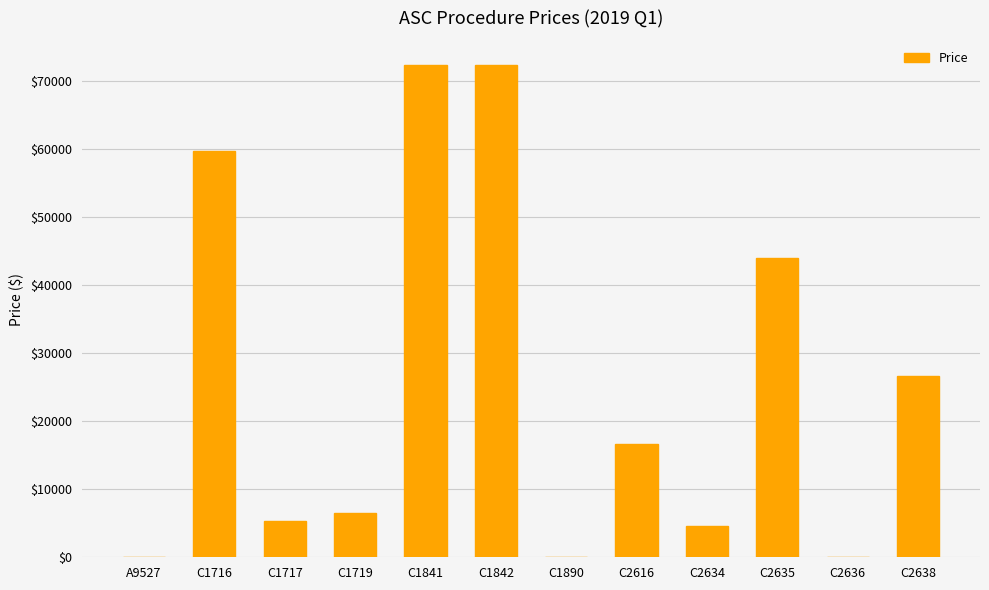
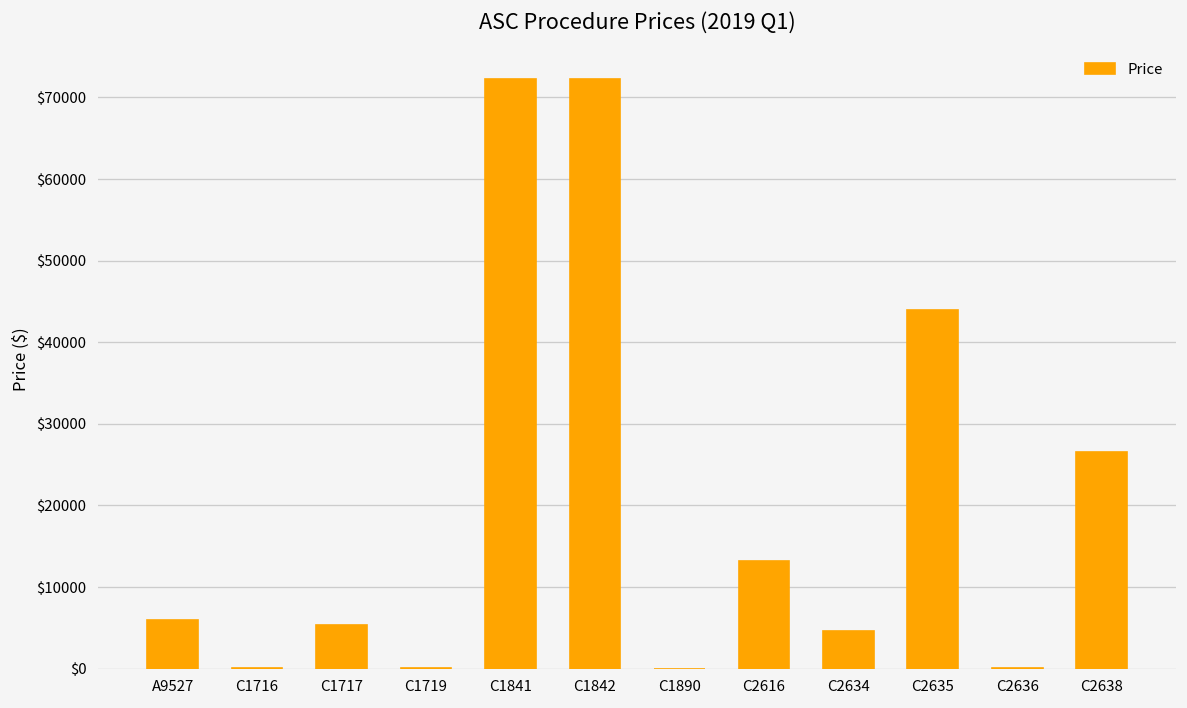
  {
-   "A9527": "$0",
-   "C1716": "$60000",
+   "A9527": "$6000",
+   "C1716": "$0",
    "C1717": "$5000",
-   "C1719": "$6000",
+   "C1719": "$0",
    "C1841": "$72000",
    "C1842": "$72000",
-   "C2616": "$17000",
+   "C2616": "$13000",
    "C2634": "$5000",
    "C2635": "$44000",
    "C2638": "$27000"
  }
